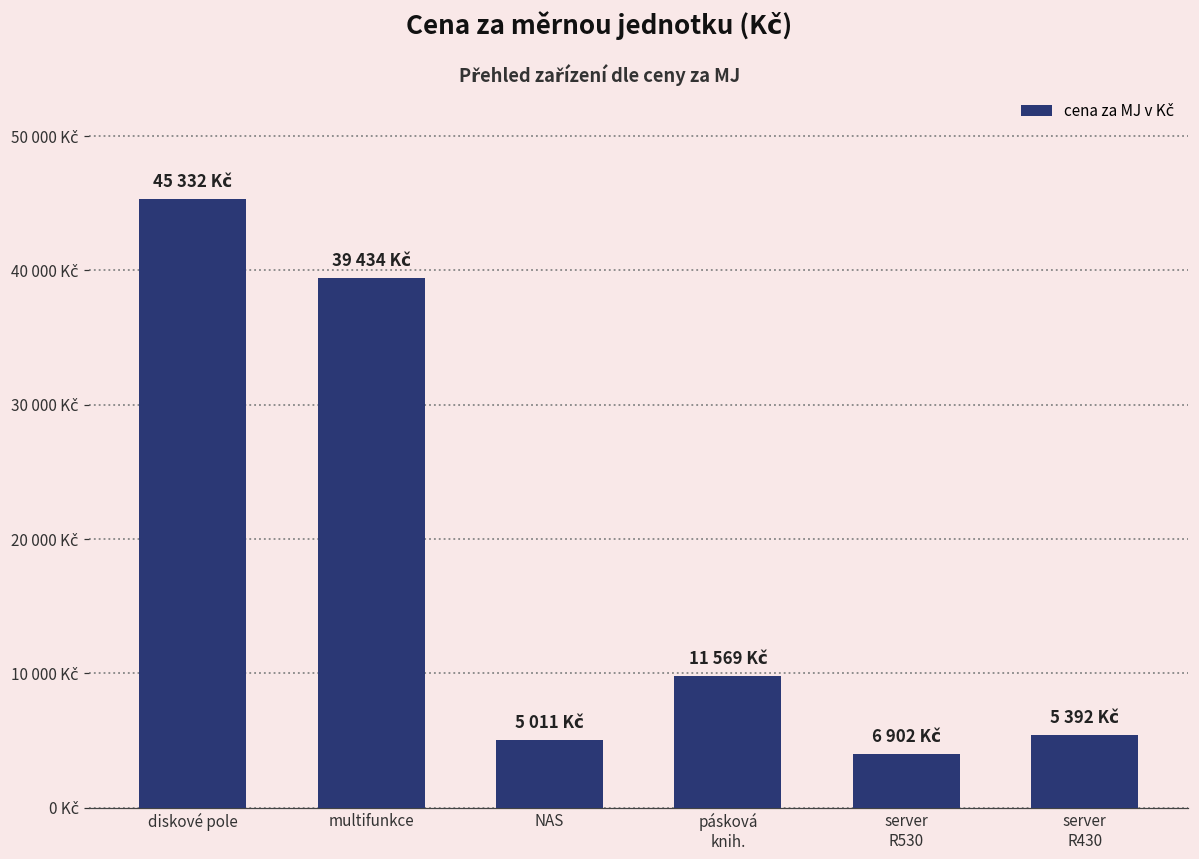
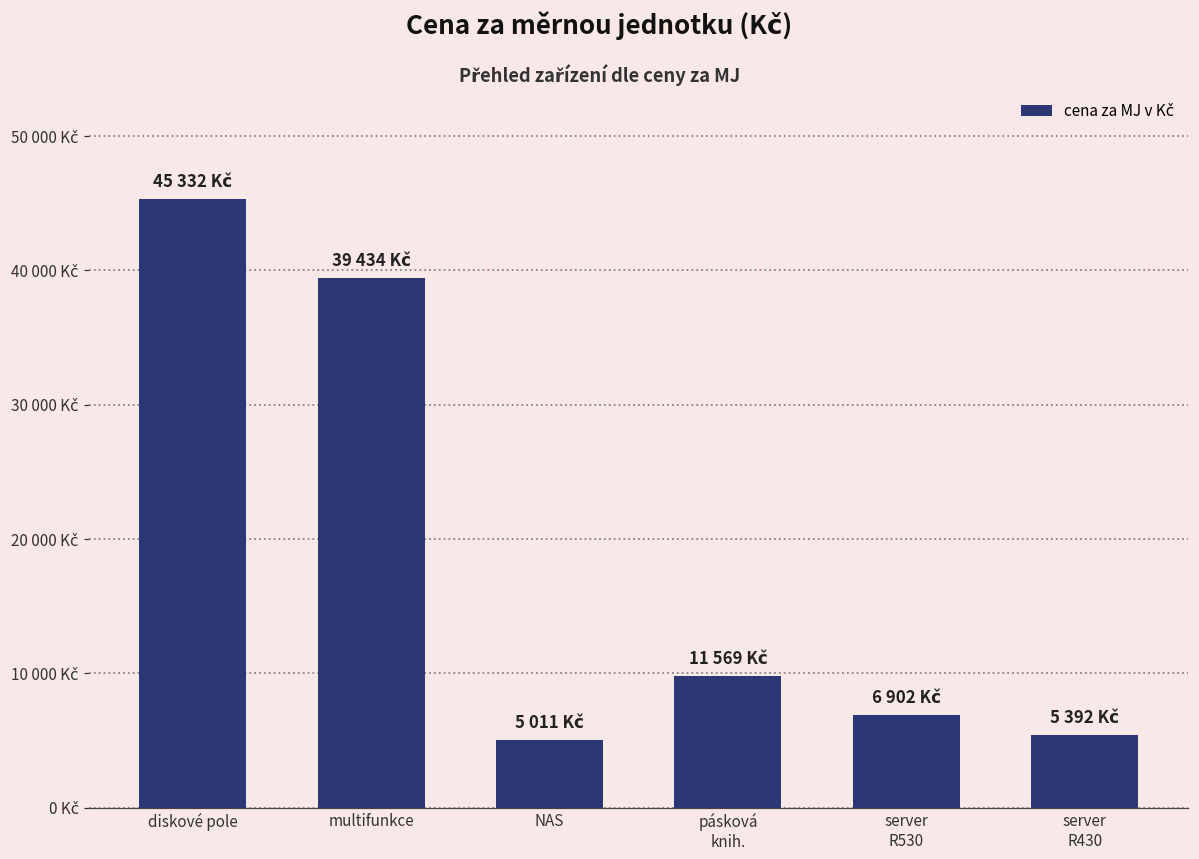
  {
-   "server R530": "4000 Kč"
+   "server R530": "6900 Kč"
  }
